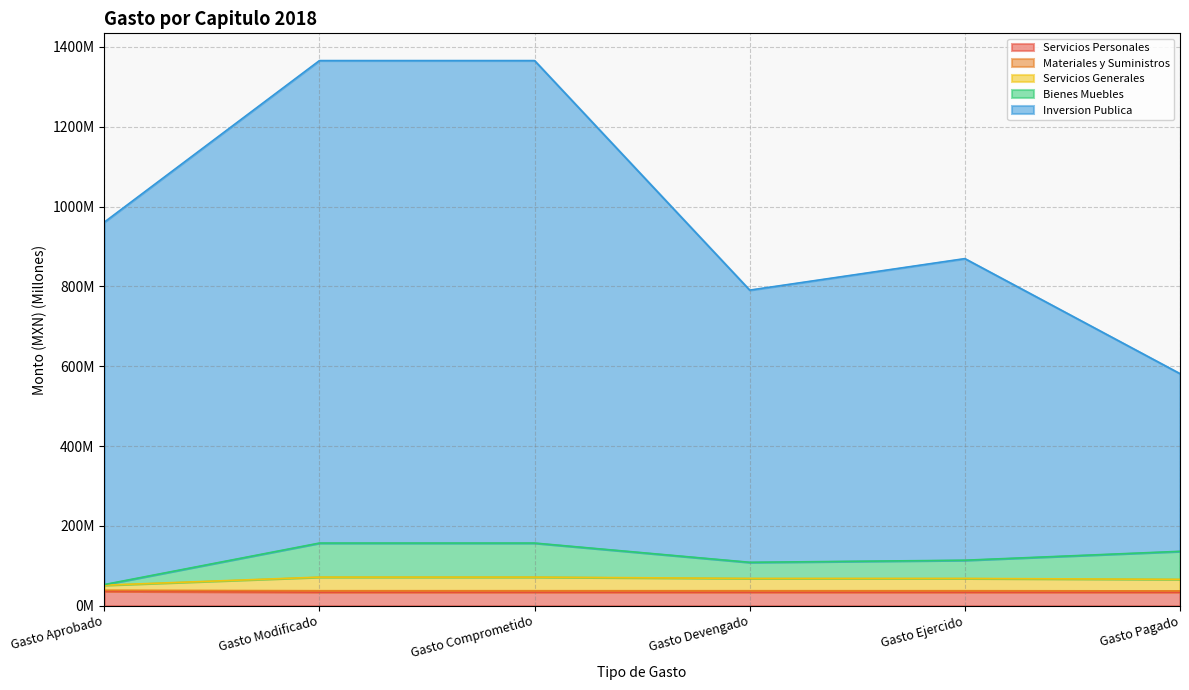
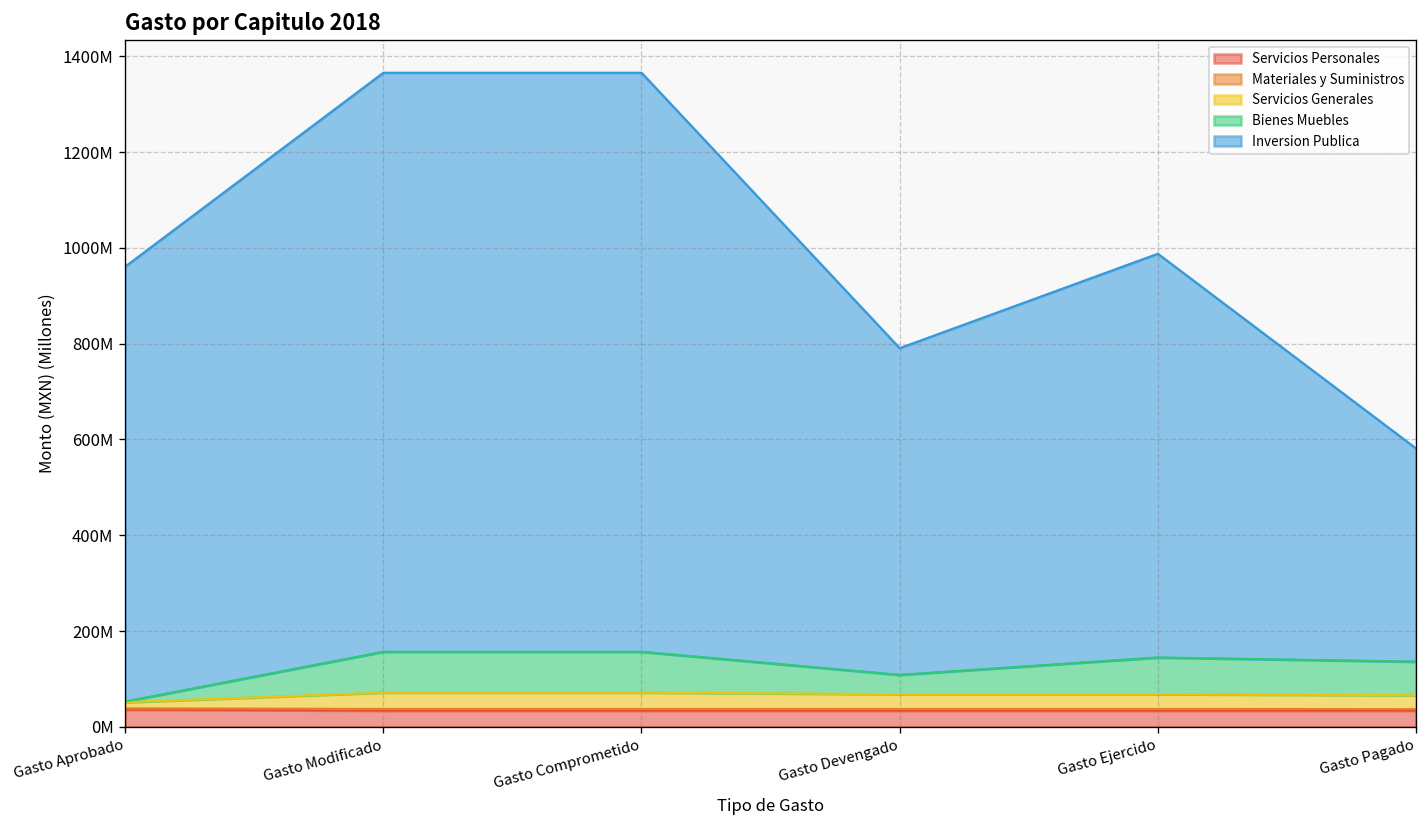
  {
    "Bienes Muebles": {
      "Gasto Modificado": 90000000,
      "Gasto Comprometido": 90000000,
      "Gasto Devengado": 40000000,
-     "Gasto Ejercido": 50000000,
+     "Gasto Ejercido": 80000000,
      "Gasto Pagado": 70000000
    },
    "Inversion Publica": {
      "Gasto Aprobado": 910000000,
      "Gasto Modificado": 1210000000,
      "Gasto Comprometido": 1210000000,
      "Gasto Devengado": 680000000,
-     "Gasto Ejercido": 760000000,
+     "Gasto Ejercido": 840000000,
      "Gasto Pagado": 450000000
    }
  }
